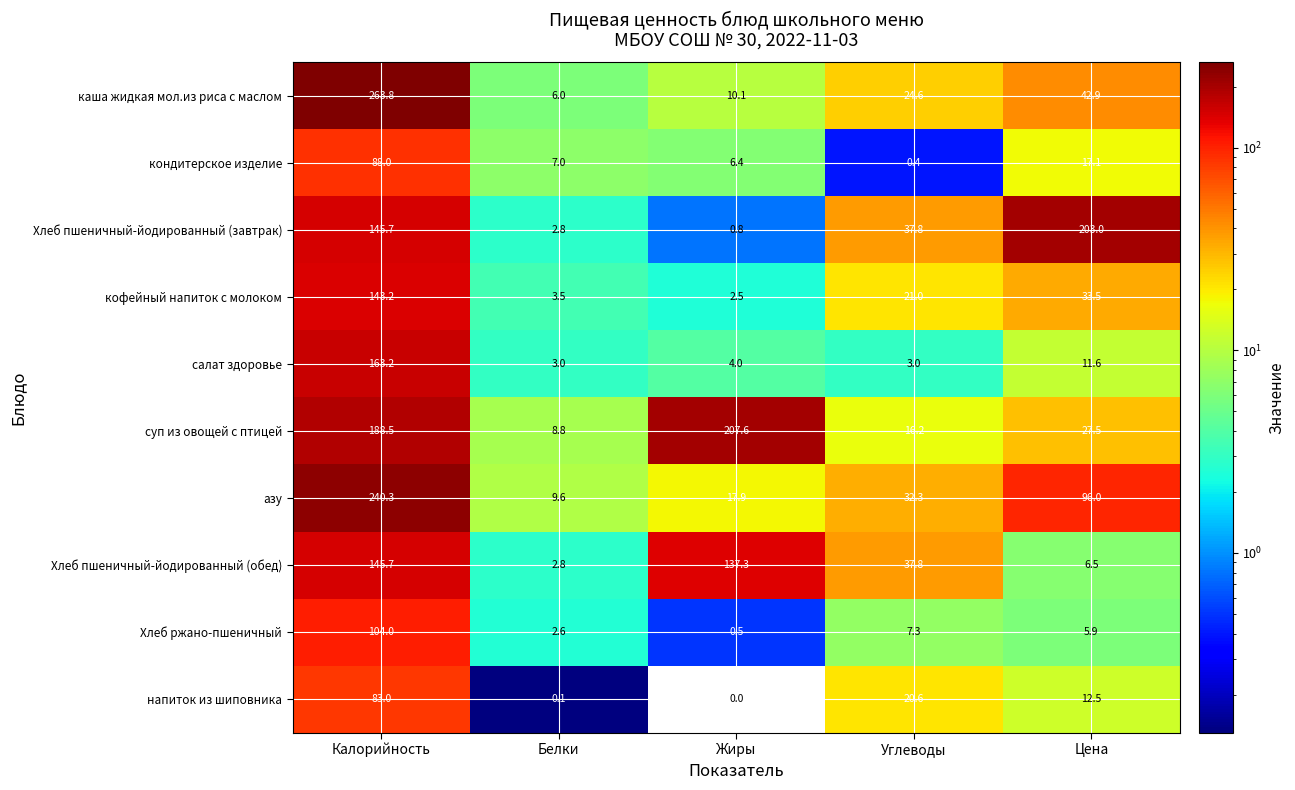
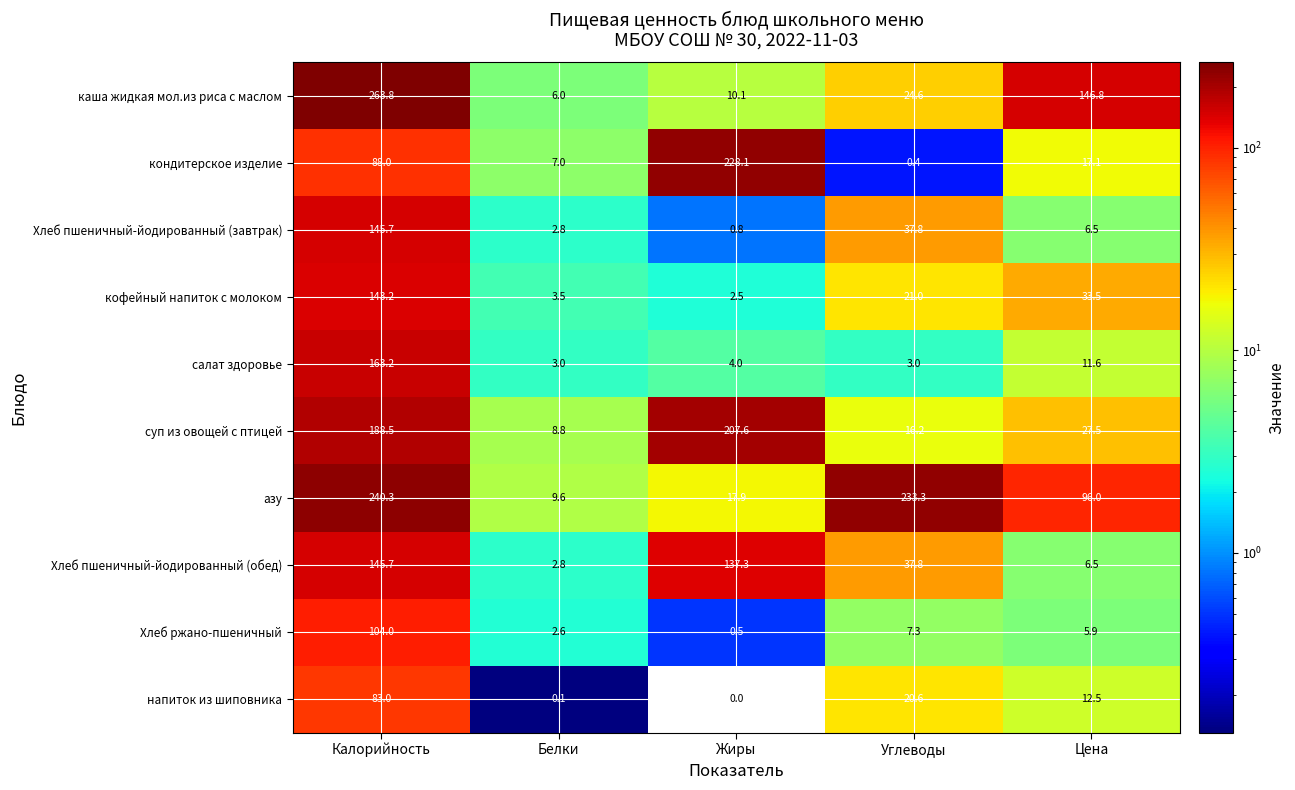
  {
    "каша жидкая мол.из риса с маслом": {
      "Калорийность": 263.8,
      "Белки": 6.0,
      "Жиры": 10.1,
      "Углеводы": 24.6,
-     "Цена": 42.9
+     "Цена": 146.8
    },
    "кондитерское изделие": {
      "Калорийность": 88.0,
      "Белки": 7.0,
-     "Жиры": 6.4,
+     "Жиры": 228.1,
      "Углеводы": 0.4,
      "Цена": 17.1
    },
    "Хлеб пшеничный-йодированный (завтрак)": {
      "Калорийность": 145.7,
      "Белки": 2.8,
      "Жиры": 0.8,
      "Углеводы": 37.8,
-     "Цена": 203.0
+     "Цена": 6.5
    },
    "кофейный напиток с молоком": {
      "Калорийность": 143.2,
      "Белки": 3.5,
      "Жиры": 2.5,
      "Углеводы": 21.0,
      "Цена": 33.5
    },
    "салат здоровье": {
      "Калорийность": 163.2,
      "Белки": 3.0,
      "Жиры": 4.0,
      "Углеводы": 3.0,
      "Цена": 11.6
    },
    "суп из овощей с птицей": {
      "Калорийность": 188.5,
      "Белки": 8.8,
      "Жиры": 207.6,
      "Углеводы": 16.2,
      "Цена": 27.5
    },
    "азу": {
      "Калорийность": 240.3,
      "Белки": 9.6,
      "Жиры": 17.9,
-     "Углеводы": 32.3,
+     "Углеводы": 233.3,
      "Цена": 96.0
    },
    "Хлеб пшеничный-йодированный (обед)": {
      "Калорийность": 145.7,
      "Белки": 2.8,
      "Жиры": 137.3,
      "Углеводы": 37.8,
      "Цена": 6.5
    },
    "Хлеб ржано-пшеничный": {
      "Калорийность": 104.0,
      "Белки": 2.6,
      "Жиры": 0.5,
      "Углеводы": 7.3,
      "Цена": 5.9
    },
    "напиток из шиповника": {
      "Калорийность": 83.0,
      "Белки": 0.1,
      "Жиры": 0.0,
      "Углеводы": 20.6,
      "Цена": 12.5
    }
  }
